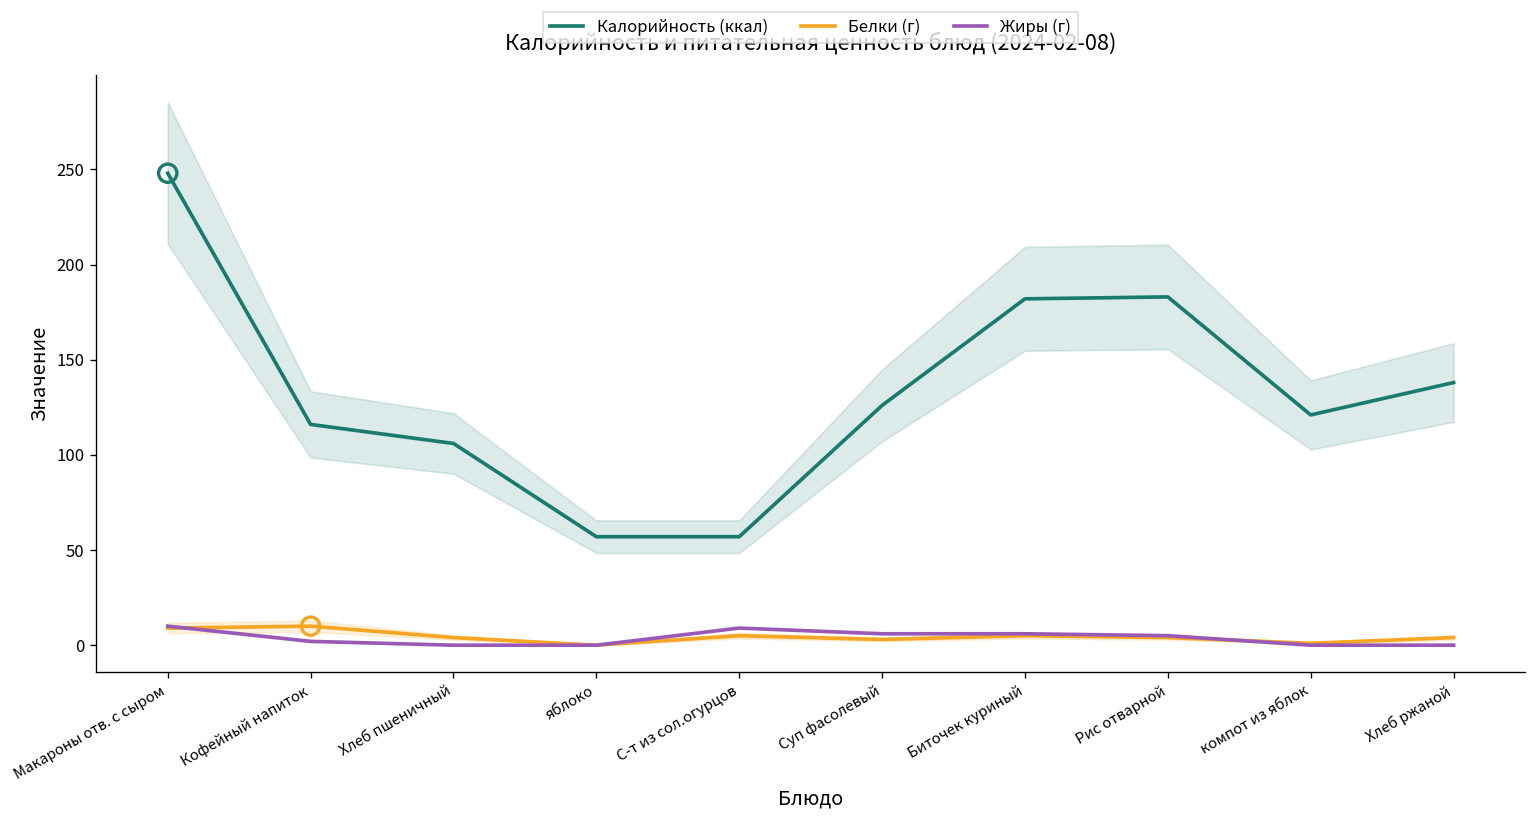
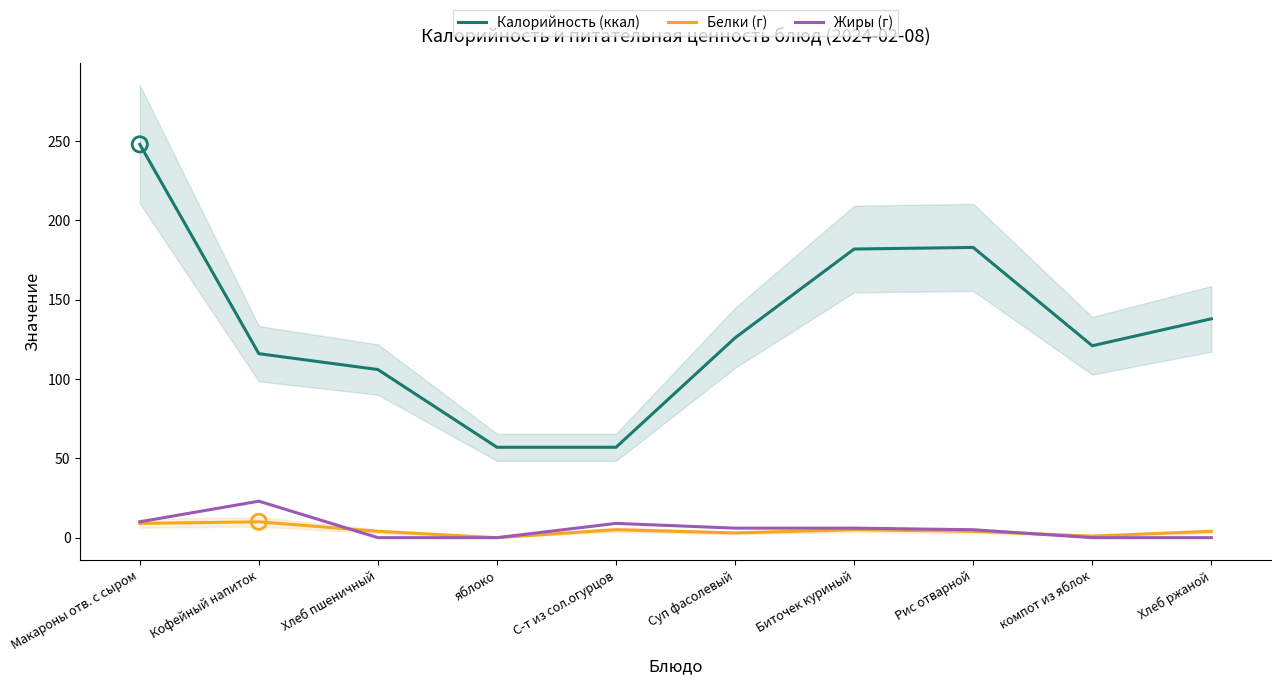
  {
    "Жиры (г)": {
-     "Кофейный напиток": 2,
+     "Кофейный напиток": 23,
      "Хлеб пшеничный": 0,
      "С-т из сол.огурцов": 9,
      "Суп фасолевый": 6,
      "Хлеб ржаной": 0
    }
  }
